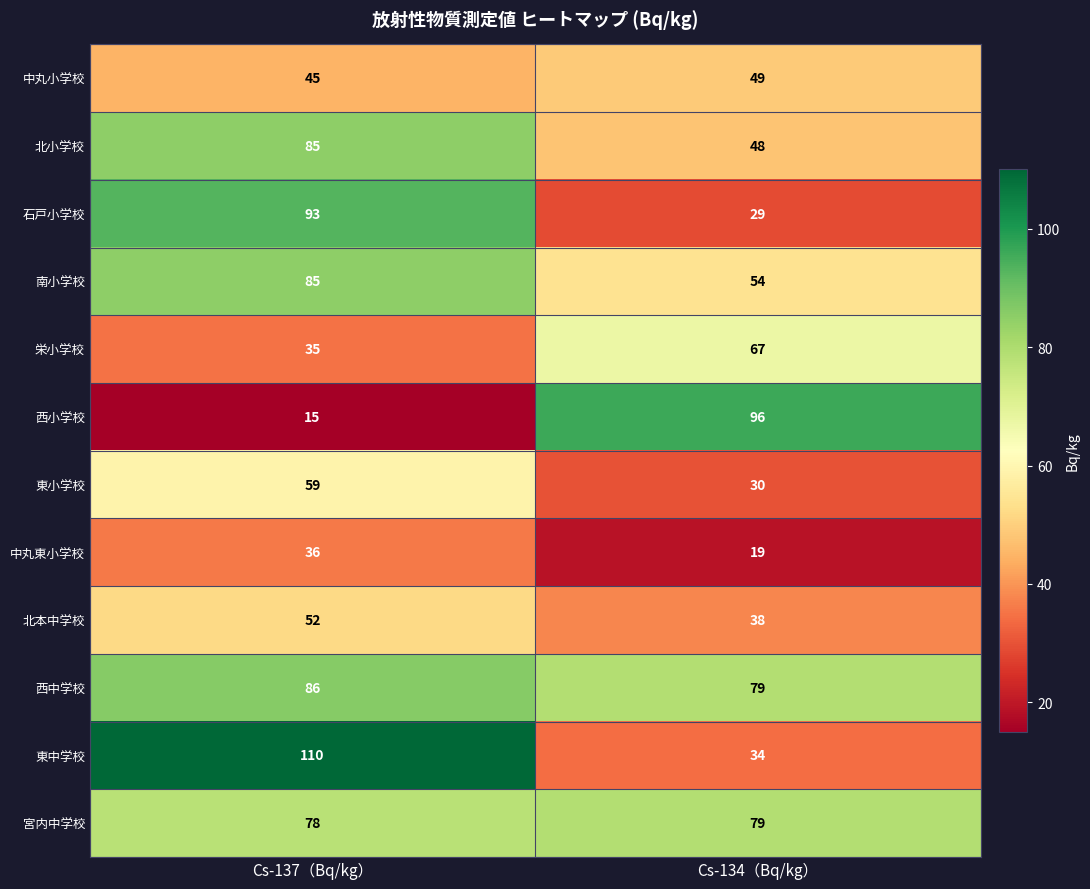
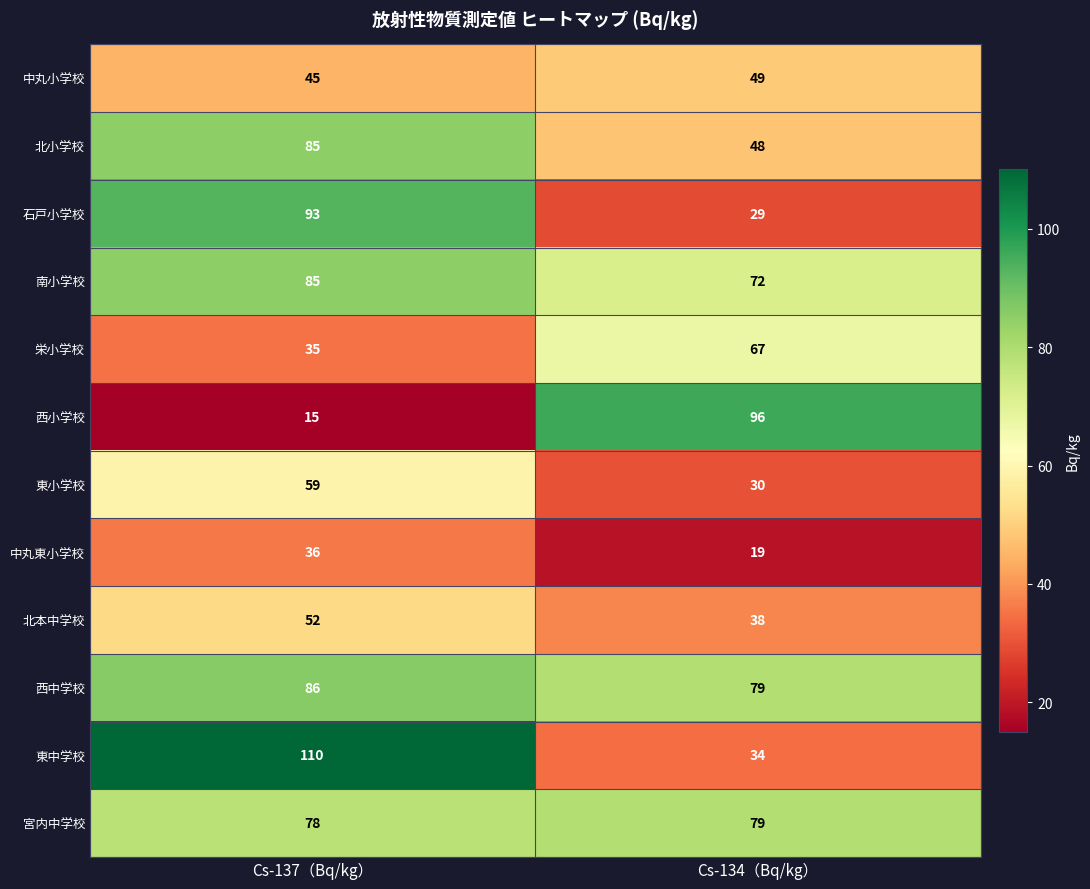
  {
    "中丸小学校": {
      "Cs-137（Bq/kg）": 45,
      "Cs-134（Bq/kg）": 49
    },
    "北小学校": {
      "Cs-137（Bq/kg）": 85,
      "Cs-134（Bq/kg）": 48
    },
    "石戸小学校": {
      "Cs-137（Bq/kg）": 93,
      "Cs-134（Bq/kg）": 29
    },
    "南小学校": {
      "Cs-137（Bq/kg）": 85,
-     "Cs-134（Bq/kg）": 54
+     "Cs-134（Bq/kg）": 72
    },
    "栄小学校": {
      "Cs-137（Bq/kg）": 35,
      "Cs-134（Bq/kg）": 67
    },
    "西小学校": {
      "Cs-137（Bq/kg）": 15,
      "Cs-134（Bq/kg）": 96
    },
    "東小学校": {
      "Cs-137（Bq/kg）": 59,
      "Cs-134（Bq/kg）": 30
    },
    "中丸東小学校": {
      "Cs-137（Bq/kg）": 36,
      "Cs-134（Bq/kg）": 19
    },
    "北本中学校": {
      "Cs-137（Bq/kg）": 52,
      "Cs-134（Bq/kg）": 38
    },
    "西中学校": {
      "Cs-137（Bq/kg）": 86,
      "Cs-134（Bq/kg）": 79
    },
    "東中学校": {
      "Cs-137（Bq/kg）": 110,
      "Cs-134（Bq/kg）": 34
    },
    "宮内中学校": {
      "Cs-137（Bq/kg）": 78,
      "Cs-134（Bq/kg）": 79
    }
  }
